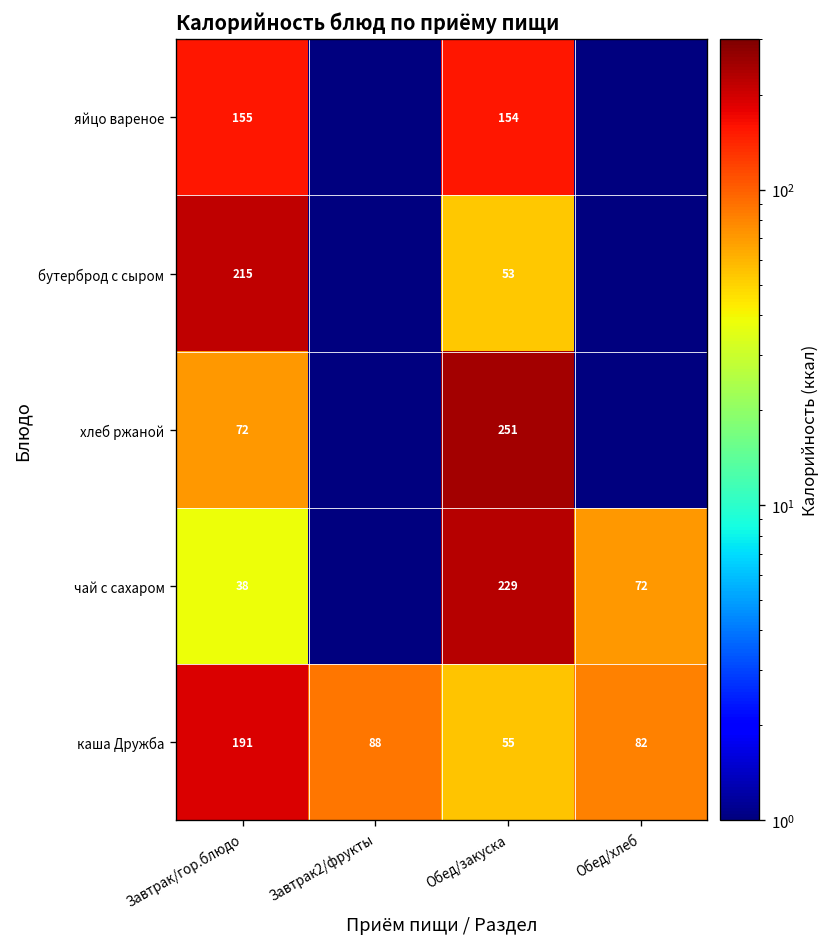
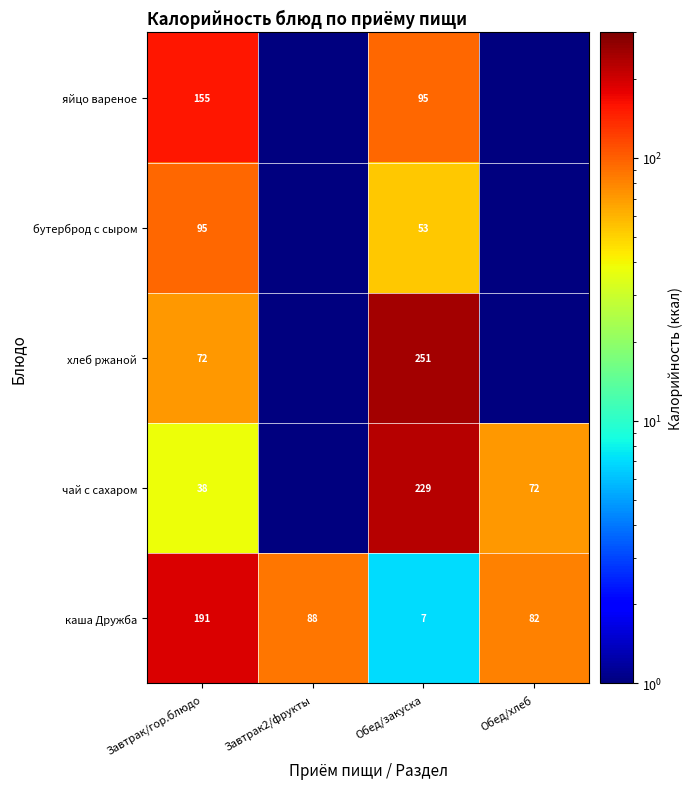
  {
    "яйцо вареное": {
      "Завтрак/гор.блюдо": 155,
-     "Обед/закуска": 154
+     "Обед/закуска": 95
    },
    "бутерброд с сыром": {
-     "Завтрак/гор.блюдо": 215,
+     "Завтрак/гор.блюдо": 95,
      "Обед/закуска": 53
    },
    "хлеб ржаной": {
      "Завтрак/гор.блюдо": 72,
      "Обед/закуска": 251
    },
    "чай с сахаром": {
      "Завтрак/гор.блюдо": 38,
      "Обед/закуска": 229,
      "Обед/хлеб": 72
    },
    "каша Дружба": {
      "Завтрак/гор.блюдо": 191,
      "Завтрак2/фрукты": 88,
-     "Обед/закуска": 55,
+     "Обед/закуска": 7,
      "Обед/хлеб": 82
    }
  }
